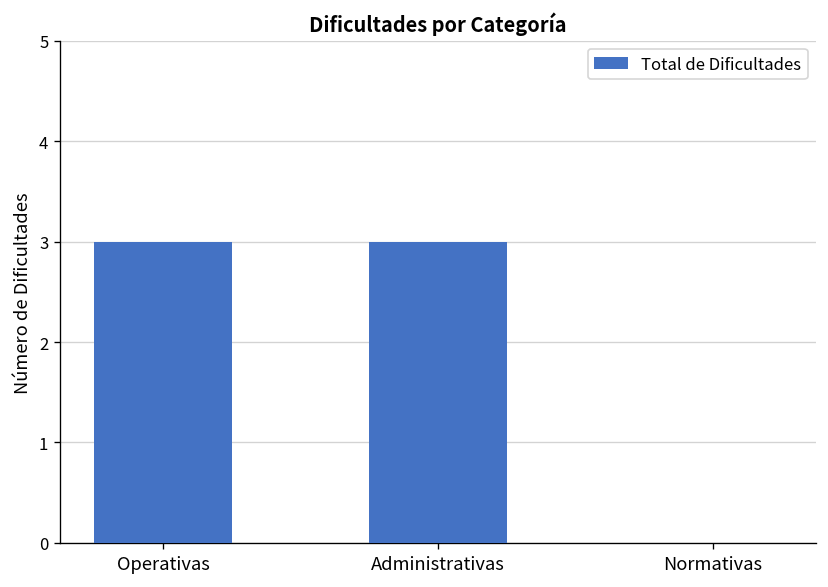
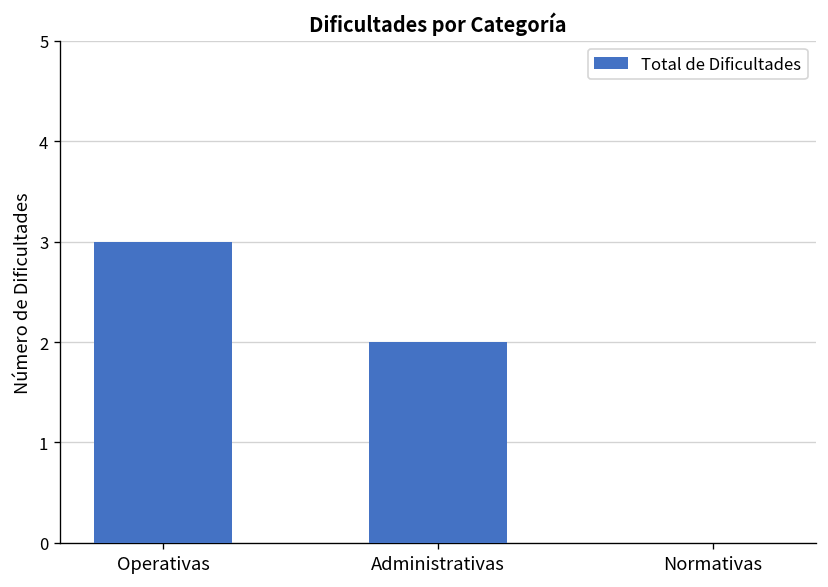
  {
    "Operativas": 3,
-   "Administrativas": 3,
+   "Administrativas": 2,
    "Normativas": 0
  }
